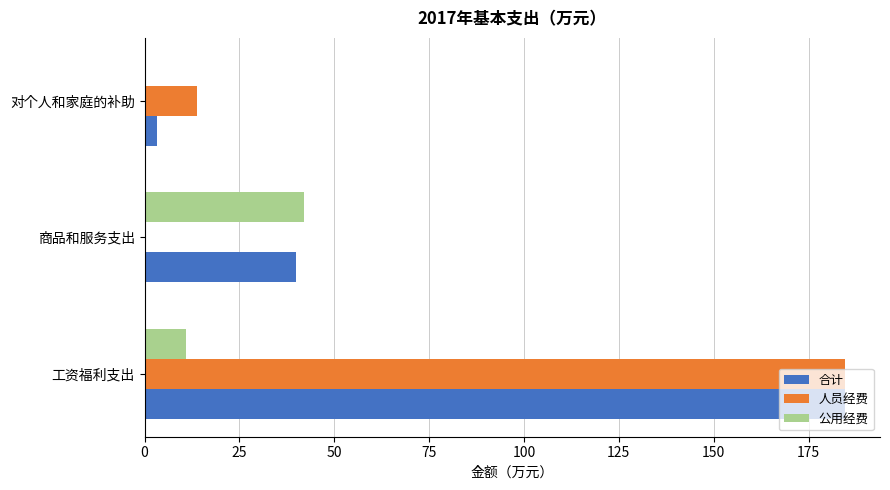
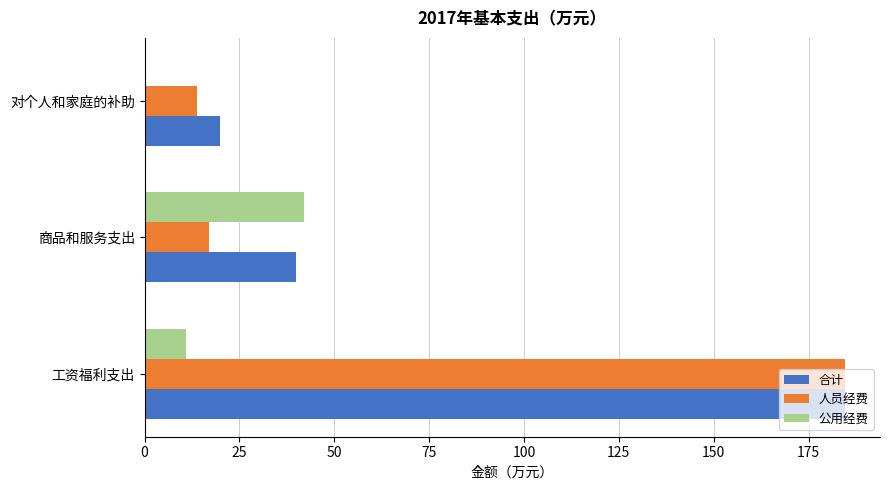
  {
    "合计": {
-     "对个人和家庭的补助": 3,
+     "对个人和家庭的补助": 20,
      "商品和服务支出": 40
    },
    "人员经费": {
      "对个人和家庭的补助": 14,
-     "商品和服务支出": 0
+     "商品和服务支出": 17
    },
    "公用经费": {
      "对个人和家庭的补助": 0,
      "商品和服务支出": 42,
      "工资福利支出": 11
    }
  }
